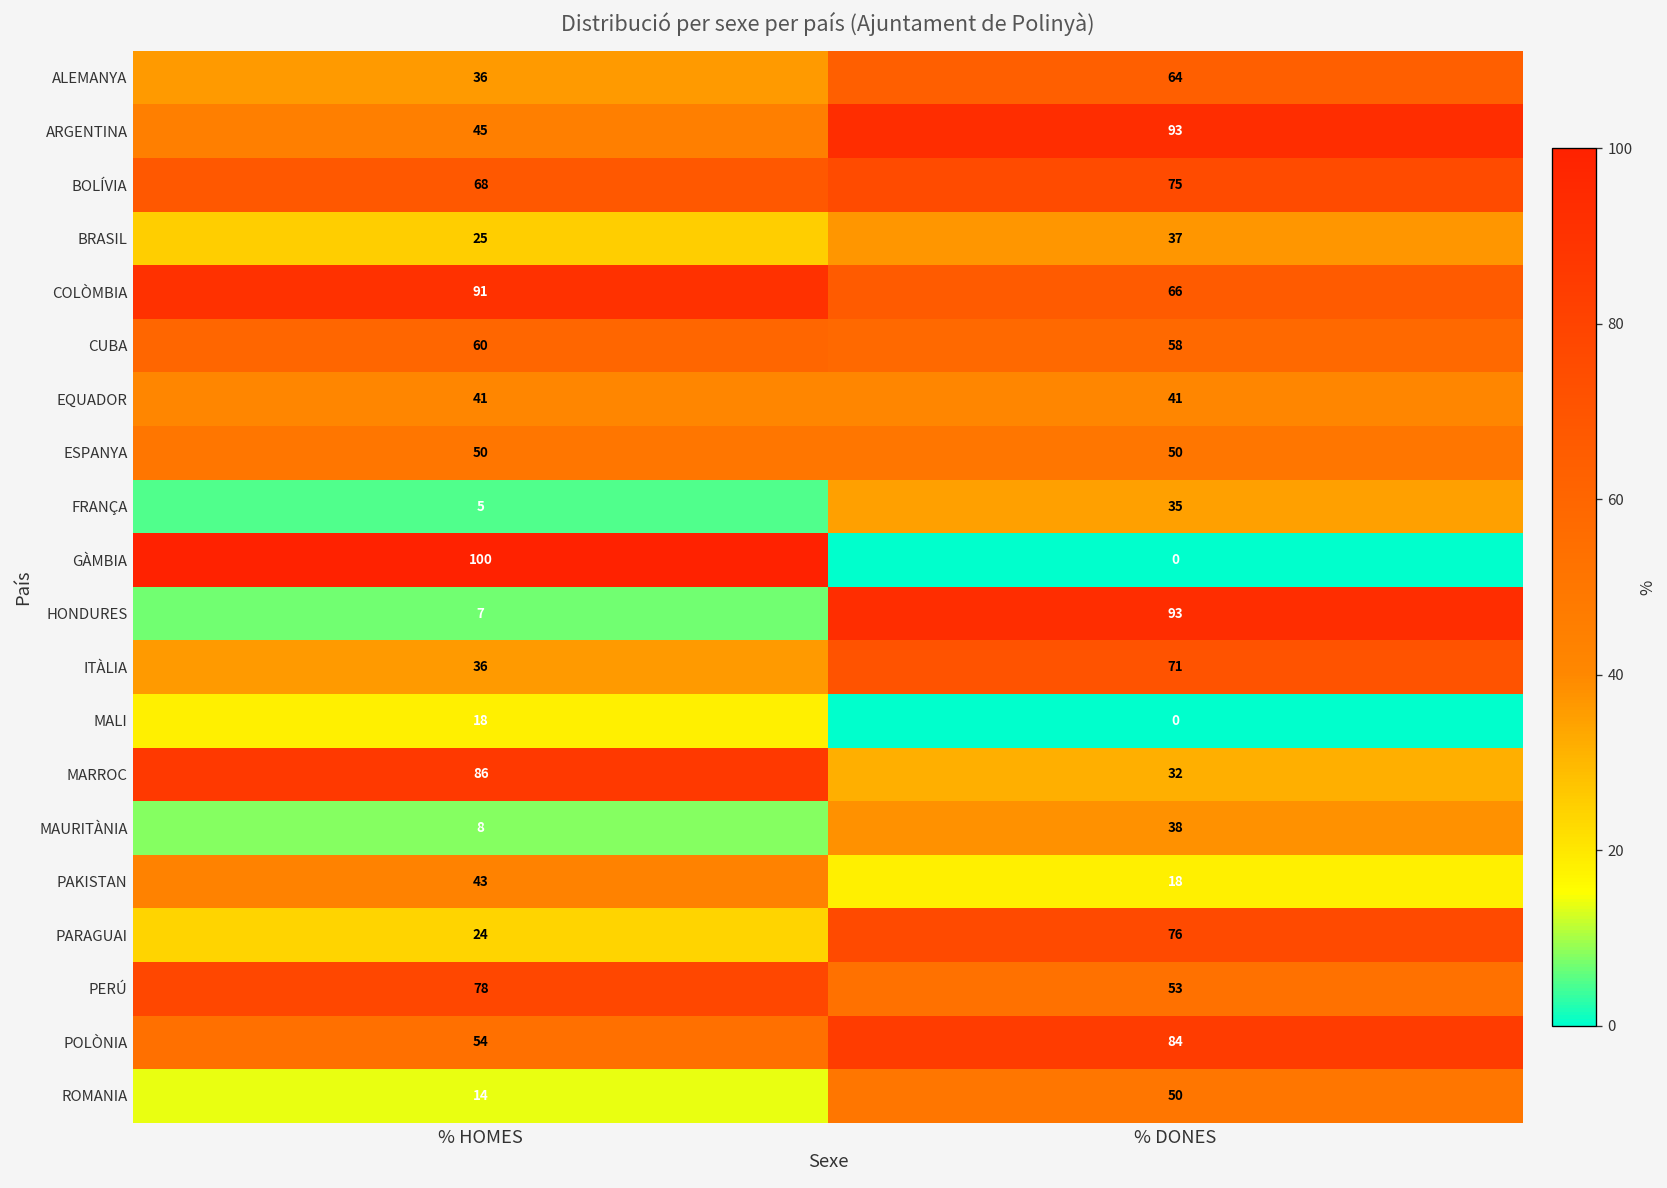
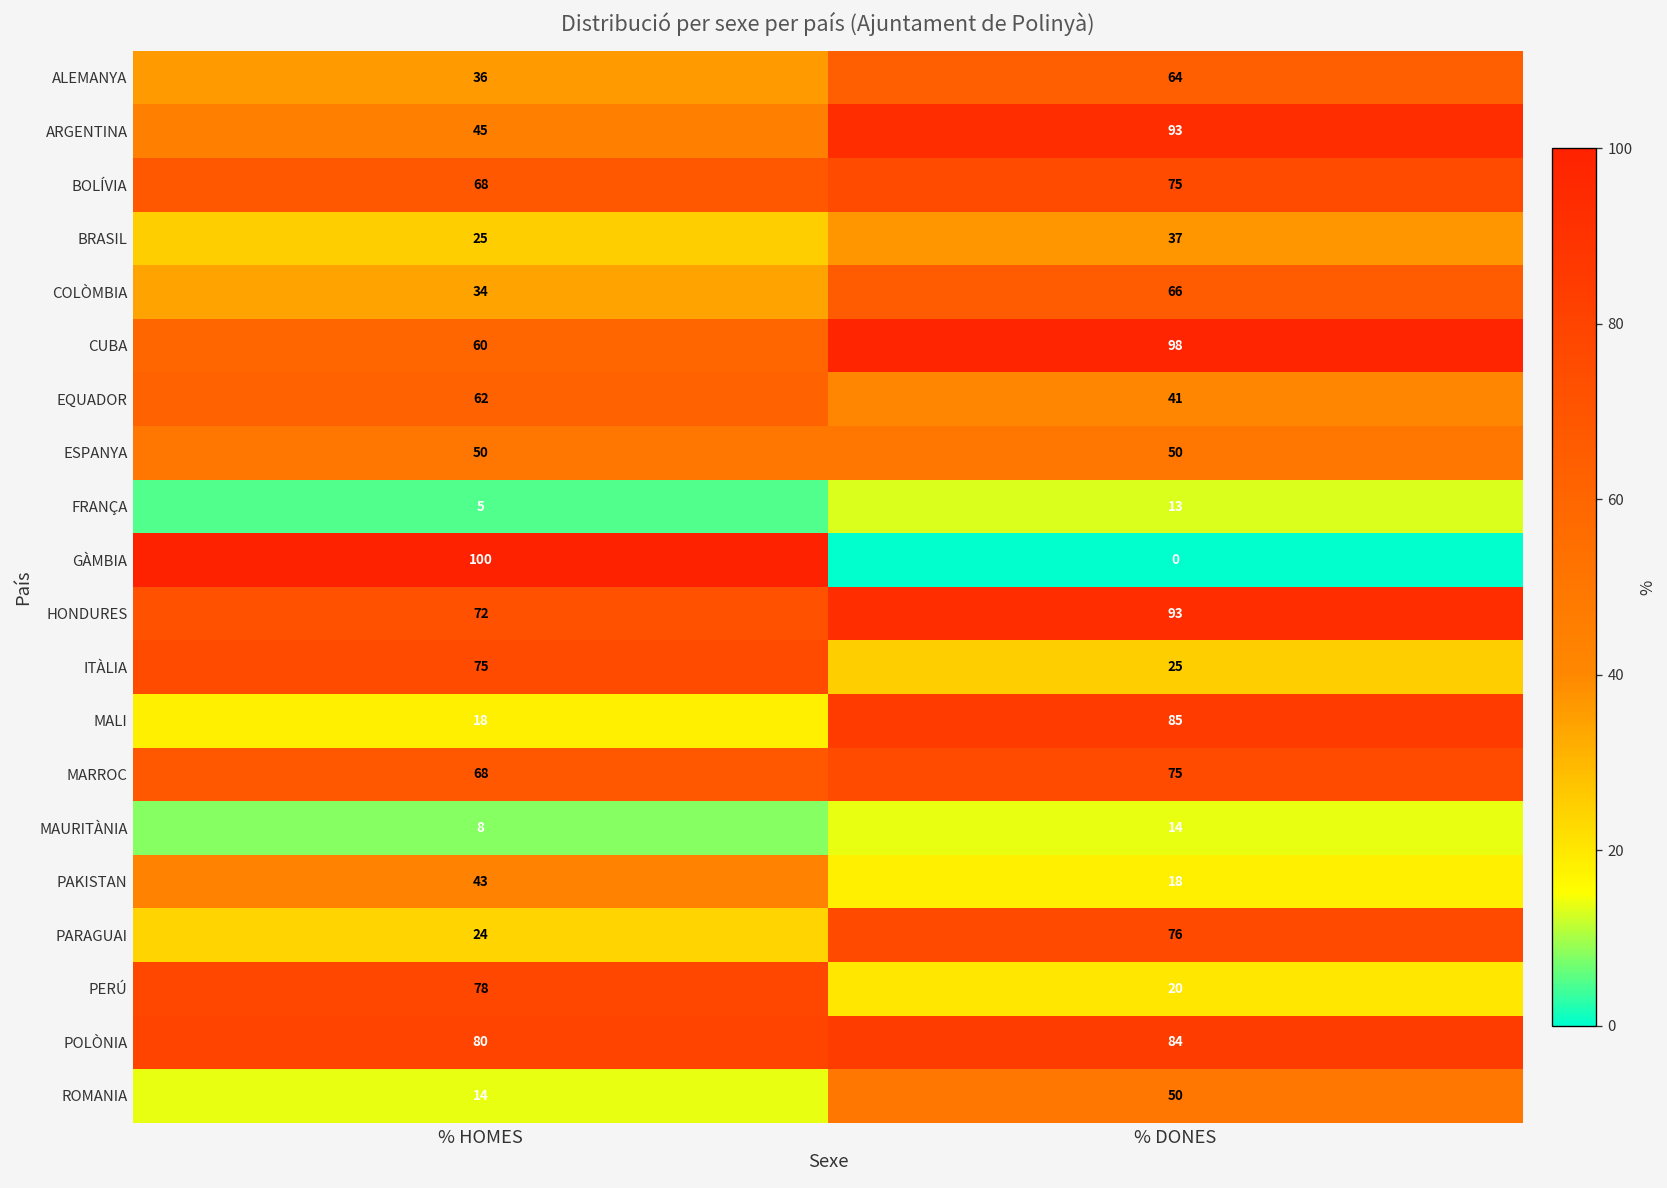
  {
    "ALEMANYA": {
      "% HOMES": 36,
      "% DONES": 64
    },
    "ARGENTINA": {
      "% HOMES": 45,
      "% DONES": 93
    },
    "BOLÍVIA": {
      "% HOMES": 68,
      "% DONES": 75
    },
    "BRASIL": {
      "% HOMES": 25,
      "% DONES": 37
    },
    "COLÒMBIA": {
-     "% HOMES": 91,
+     "% HOMES": 34,
      "% DONES": 66
    },
    "CUBA": {
      "% HOMES": 60,
-     "% DONES": 58
+     "% DONES": 98
    },
    "EQUADOR": {
-     "% HOMES": 41,
+     "% HOMES": 62,
      "% DONES": 41
    },
    "ESPANYA": {
      "% HOMES": 50,
      "% DONES": 50
    },
    "FRANÇA": {
      "% HOMES": 5,
-     "% DONES": 35
+     "% DONES": 13
    },
    "GÀMBIA": {
      "% HOMES": 100,
      "% DONES": 0
    },
    "HONDURES": {
-     "% HOMES": 7,
+     "% HOMES": 72,
      "% DONES": 93
    },
    "ITÀLIA": {
-     "% HOMES": 36,
-     "% DONES": 71
+     "% HOMES": 75,
+     "% DONES": 25
    },
    "MALI": {
      "% HOMES": 18,
-     "% DONES": 0
+     "% DONES": 85
    },
    "MARROC": {
-     "% HOMES": 86,
-     "% DONES": 32
+     "% HOMES": 68,
+     "% DONES": 75
    },
    "MAURITÀNIA": {
      "% HOMES": 8,
-     "% DONES": 38
+     "% DONES": 14
    },
    "PAKISTAN": {
      "% HOMES": 43,
      "% DONES": 18
    },
    "PARAGUAI": {
      "% HOMES": 24,
      "% DONES": 76
    },
    "PERÚ": {
      "% HOMES": 78,
-     "% DONES": 53
+     "% DONES": 20
    },
    "POLÒNIA": {
-     "% HOMES": 54,
+     "% HOMES": 80,
      "% DONES": 84
    },
    "ROMANIA": {
      "% HOMES": 14,
      "% DONES": 50
    }
  }
